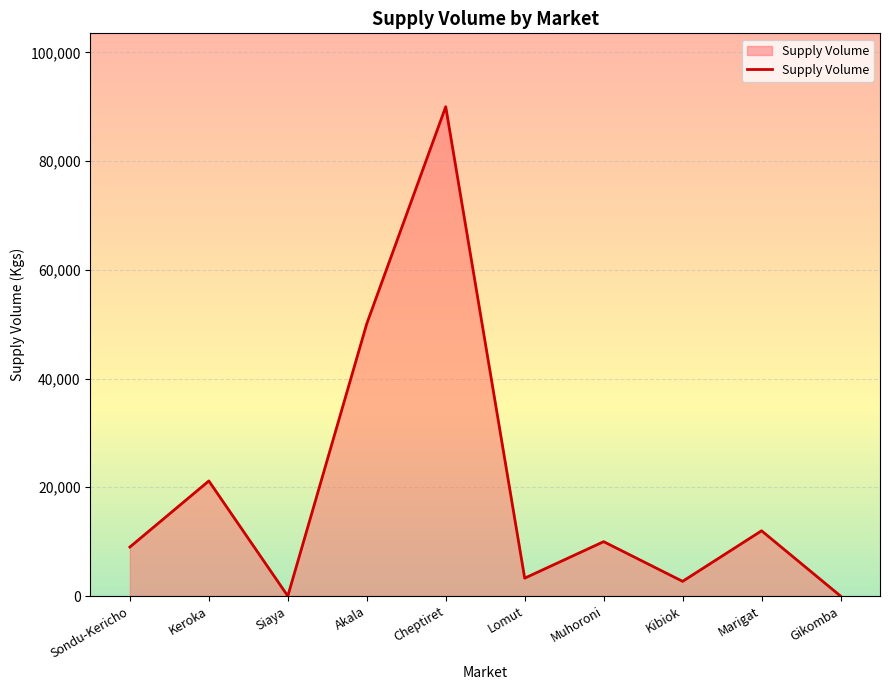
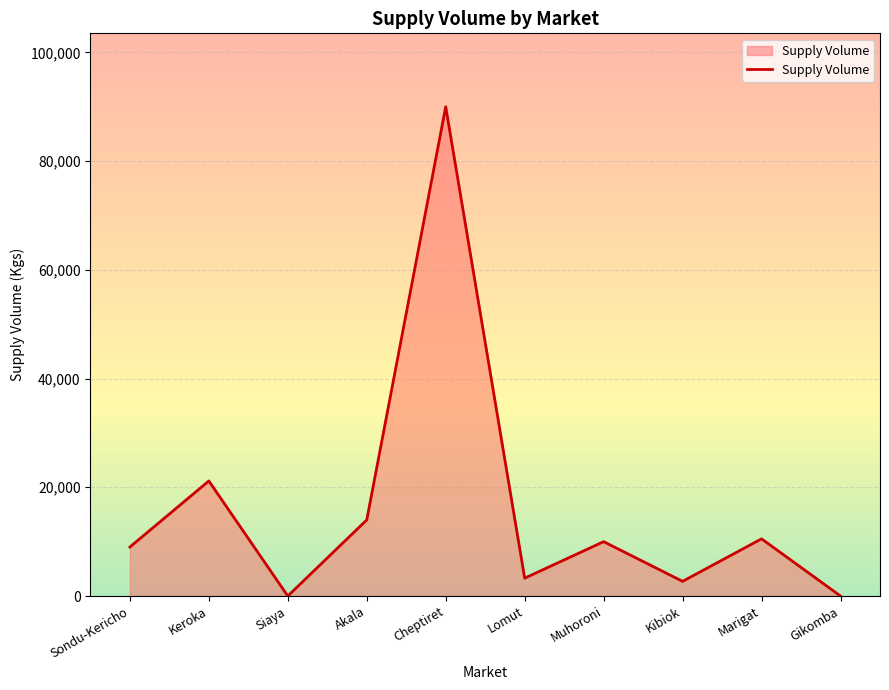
  {
    "Sondu-Kericho": "9,000",
    "Keroka": "21,000",
    "Siaya": "0",
-   "Akala": "50,000",
+   "Akala": "14,000",
    "Cheptiret": "90,000",
    "Lomut": "3,000",
    "Muhoroni": "10,000",
    "Kibiok": "3,000",
-   "Marigat": "12,000",
+   "Marigat": "11,000",
    "Gikomba": "0"
  }
